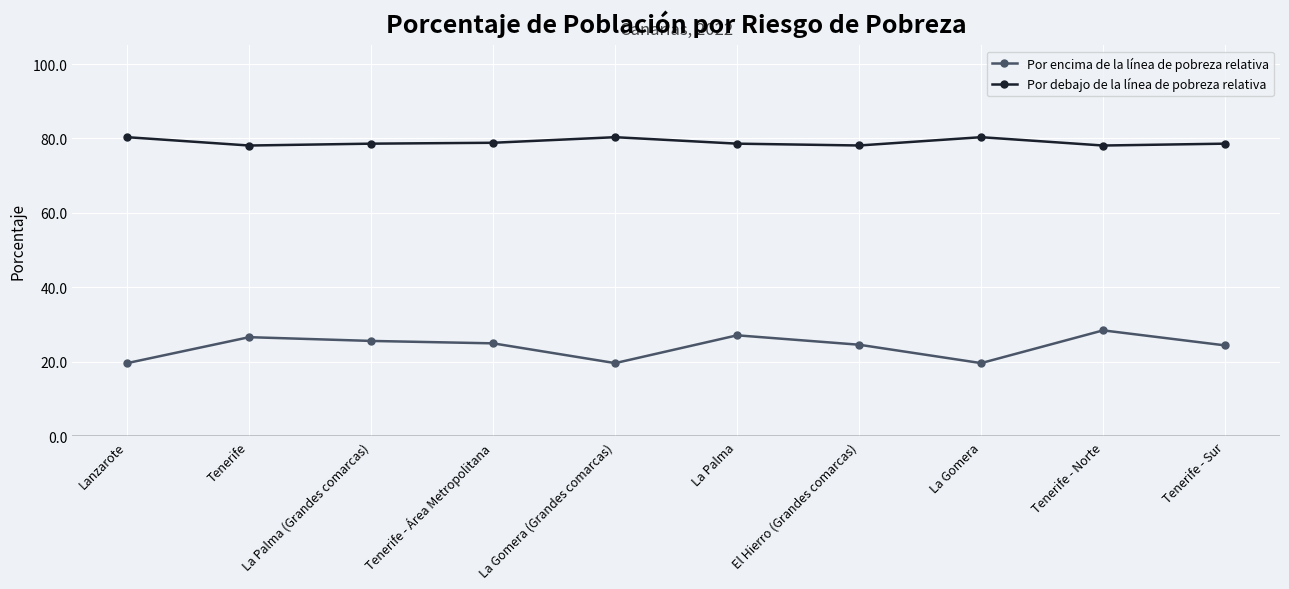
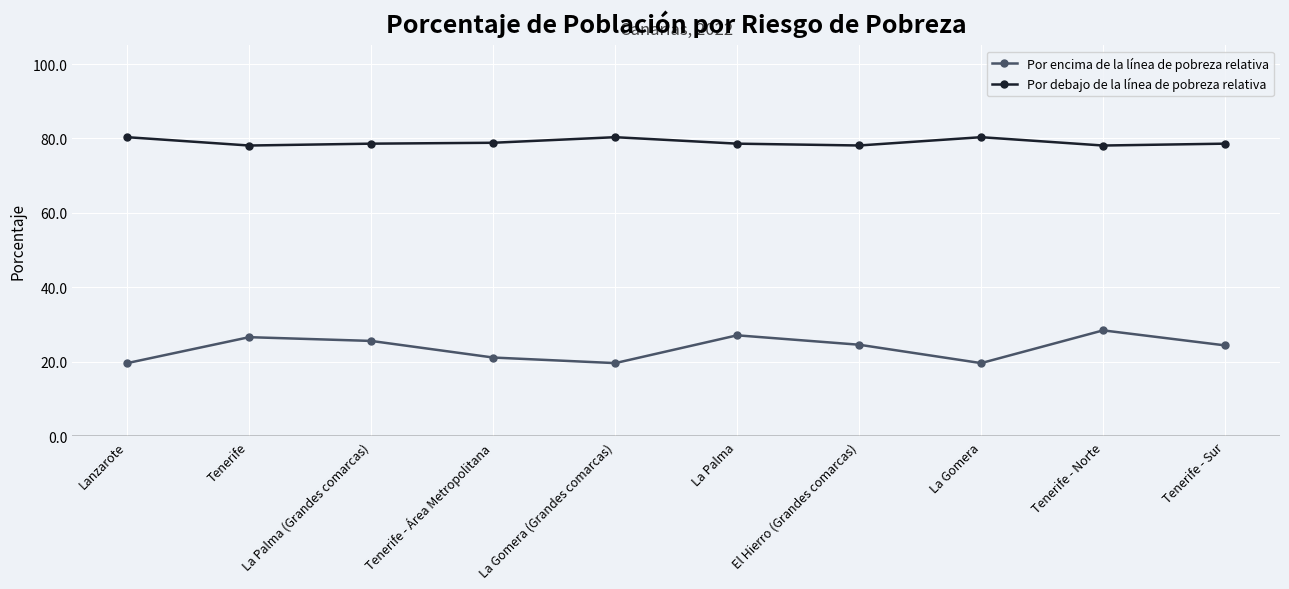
  {
    "Por encima de la línea de pobreza relativa": {
      "Lanzarote": 20,
      "Tenerife": 27,
      "La Palma (Grandes comarcas)": 26,
-     "Tenerife - Área Metropolitana": 25,
+     "Tenerife - Área Metropolitana": 21,
      "La Gomera (Grandes comarcas)": 20,
      "La Palma": 27,
      "El Hierro (Grandes comarcas)": 25,
      "La Gomera": 20,
      "Tenerife - Norte": 28,
      "Tenerife - Sur": 24
    },
    "Por debajo de la línea de pobreza relativa": {
      "Lanzarote": 80,
      "Tenerife": 78,
      "La Palma (Grandes comarcas)": 79,
      "Tenerife - Área Metropolitana": 79,
      "La Gomera (Grandes comarcas)": 80,
      "La Palma": 79,
      "El Hierro (Grandes comarcas)": 78,
      "La Gomera": 80,
      "Tenerife - Norte": 78,
      "Tenerife - Sur": 79
    }
  }
